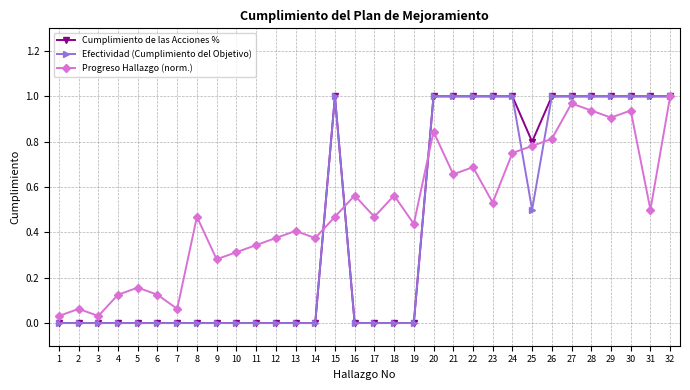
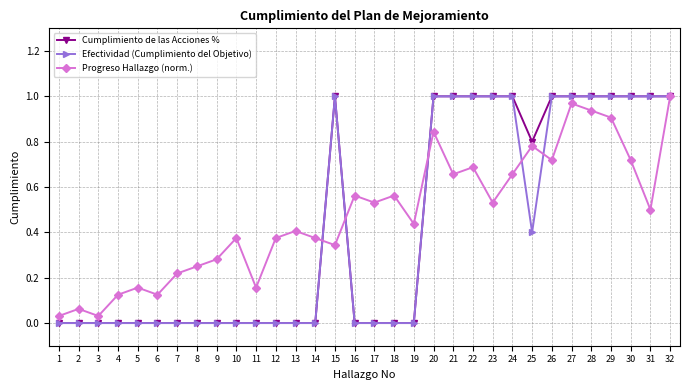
  {
    "Cumplimiento de las Acciones %": {
      "25": 0.80
    },
    "Efectividad (Cumplimiento del Objetivo)": {
-     "25": 0.5
+     "25": 0.4
    },
    "Progreso Hallazgo (norm.)": {
      "1": 0.03,
      "2": 0.06,
      "3": 0.03,
      "4": 0.13,
      "5": 0.16,
      "6": 0.13,
-     "7": 0.06,
-     "8": 0.47,
+     "7": 0.22,
+     "8": 0.25,
      "9": 0.28,
-     "10": 0.31,
-     "11": 0.34,
+     "10": 0.38,
+     "11": 0.16,
      "12": 0.38,
      "13": 0.41,
      "14": 0.38,
-     "15": 0.47,
+     "15": 0.34,
      "16": 0.56,
-     "17": 0.47,
+     "17": 0.53,
      "18": 0.56,
      "19": 0.44,
      "20": 0.84,
      "21": 0.66,
      "22": 0.69,
      "23": 0.53,
-     "24": 0.75,
+     "24": 0.66,
      "25": 0.78,
-     "26": 0.81,
+     "26": 0.72,
      "27": 0.97,
      "28": 0.94,
      "29": 0.91,
-     "30": 0.94,
+     "30": 0.72,
      "31": 0.50
    }
  }
